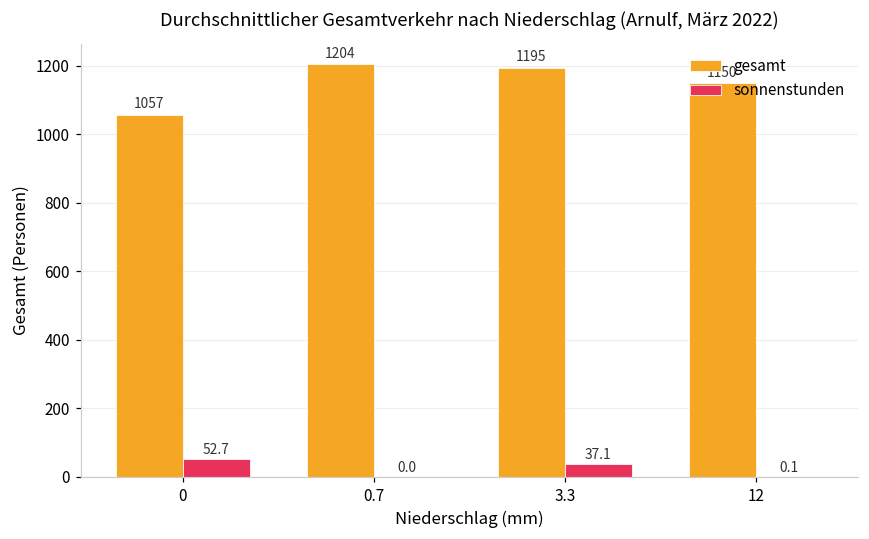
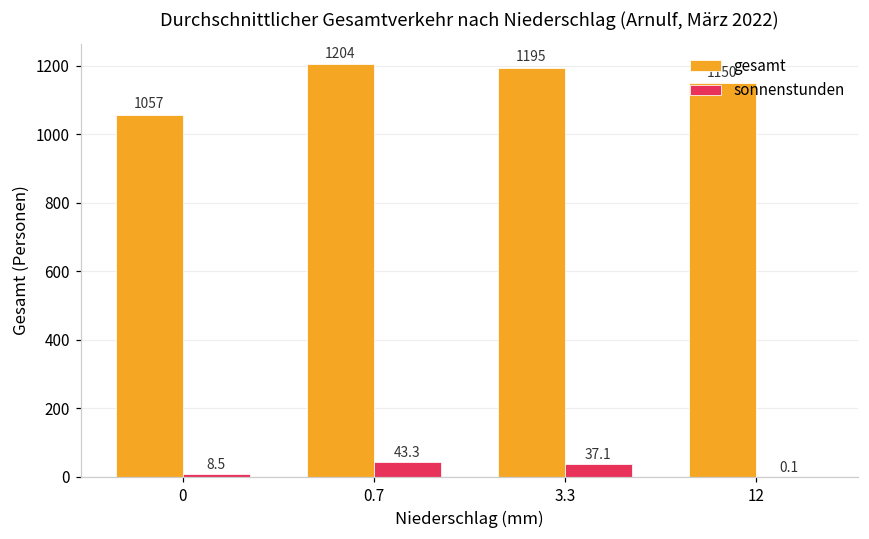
  {
    "gesamt": {
      "0": 1057,
      "0.7": 1204,
      "3.3": 1195,
      "12": 1150
    },
    "sonnenstunden": {
-     "0": 52.7,
-     "0.7": 0.0,
+     "0": 8.5,
+     "0.7": 43.3,
      "3.3": 37.1,
      "12": 0.1
    }
  }
